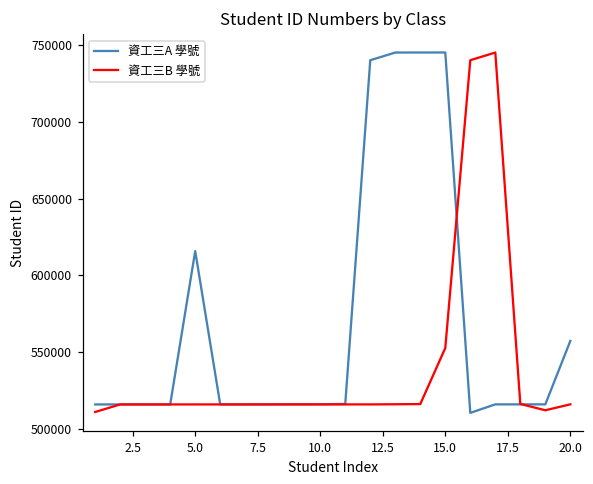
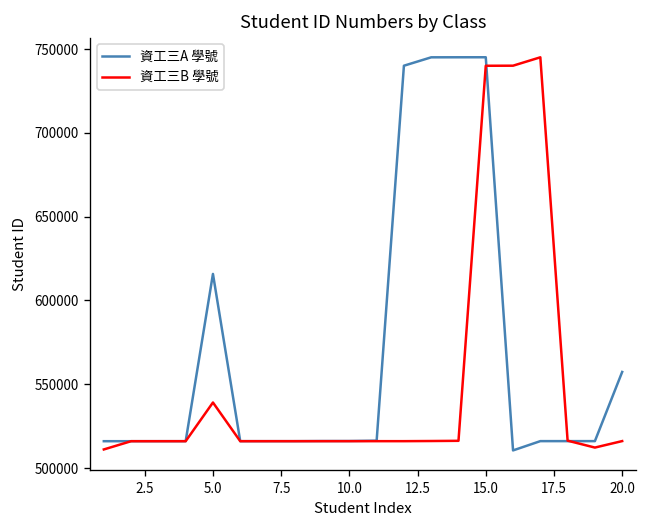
  {
    "資工三A 學號": {
      "5.0": 616000,
      "15.0": 745000,
      "20.0": 557000
    },
    "資工三B 學號": {
-     "5.0": 516000,
-     "15.0": 553000,
+     "5.0": 539000,
+     "15.0": 740000,
      "20.0": 516000
    }
  }
